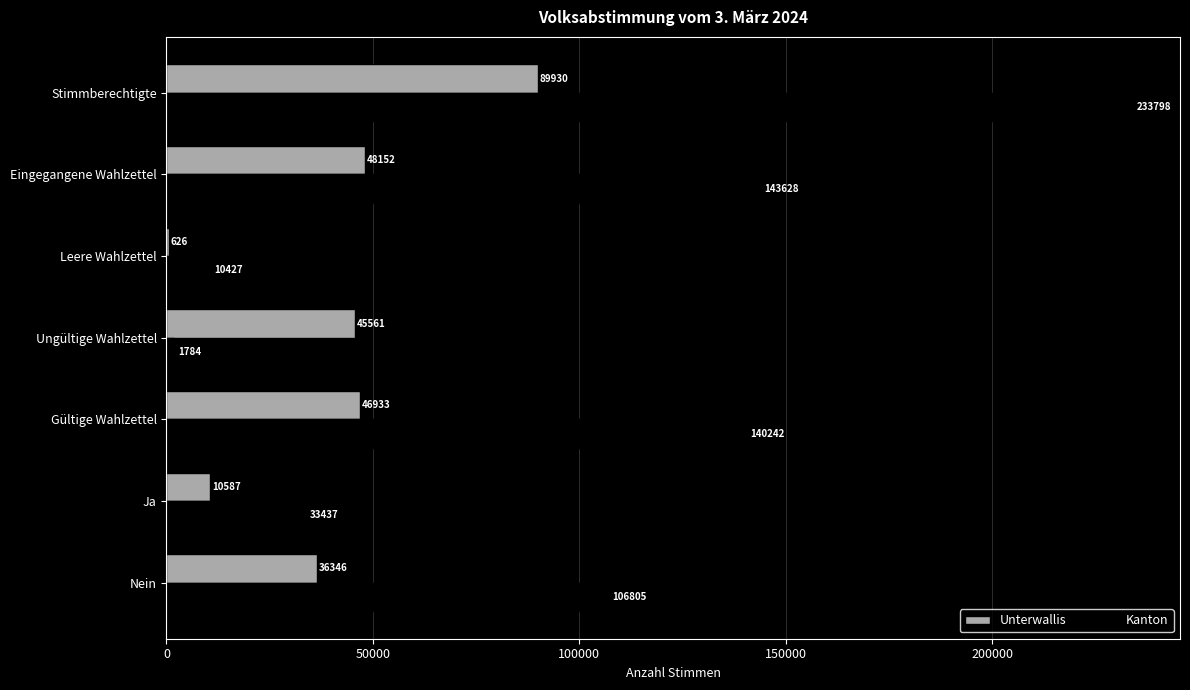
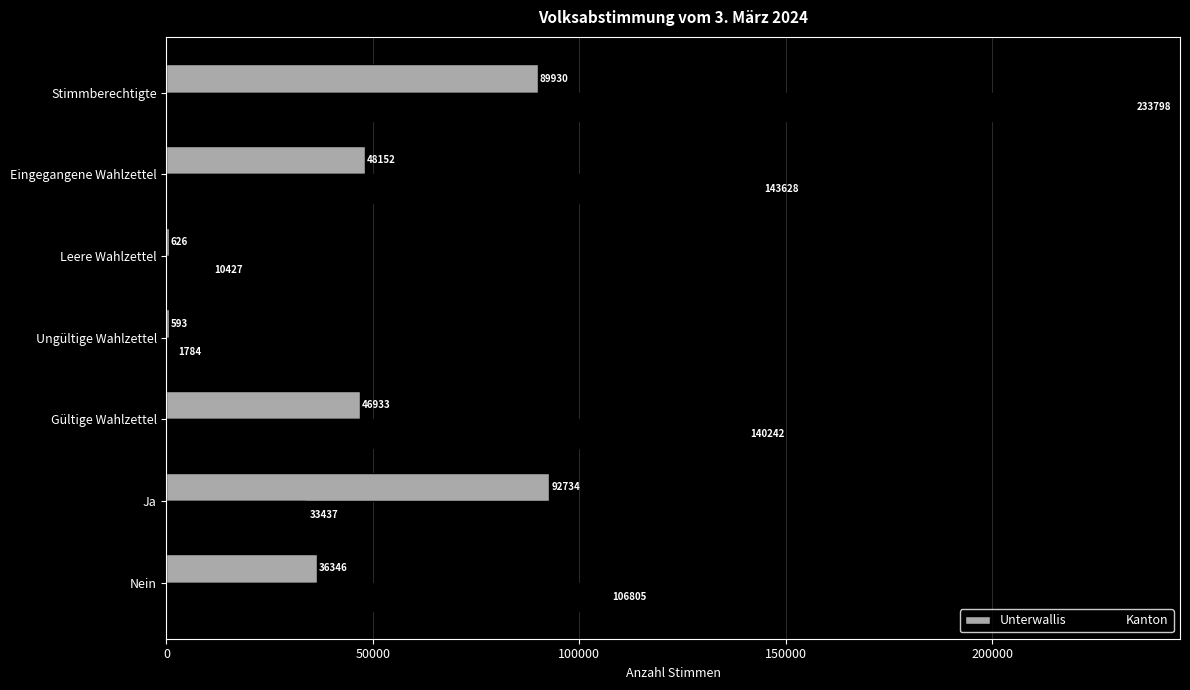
  {
    "Unterwallis": {
      "Stimmberechtigte": 89930,
      "Eingegangene Wahlzettel": 48152,
      "Leere Wahlzettel": 626,
-     "Ungültige Wahlzettel": 45561,
+     "Ungültige Wahlzettel": 593,
      "Gültige Wahlzettel": 46933,
-     "Ja": 10587,
+     "Ja": 92734,
      "Nein": 36346
    },
    "Kanton": {
      "Stimmberechtigte": 233798,
      "Eingegangene Wahlzettel": 143628,
      "Leere Wahlzettel": 10427,
      "Ungültige Wahlzettel": 1784,
      "Gültige Wahlzettel": 140242,
      "Ja": 33437,
      "Nein": 106805
    }
  }
